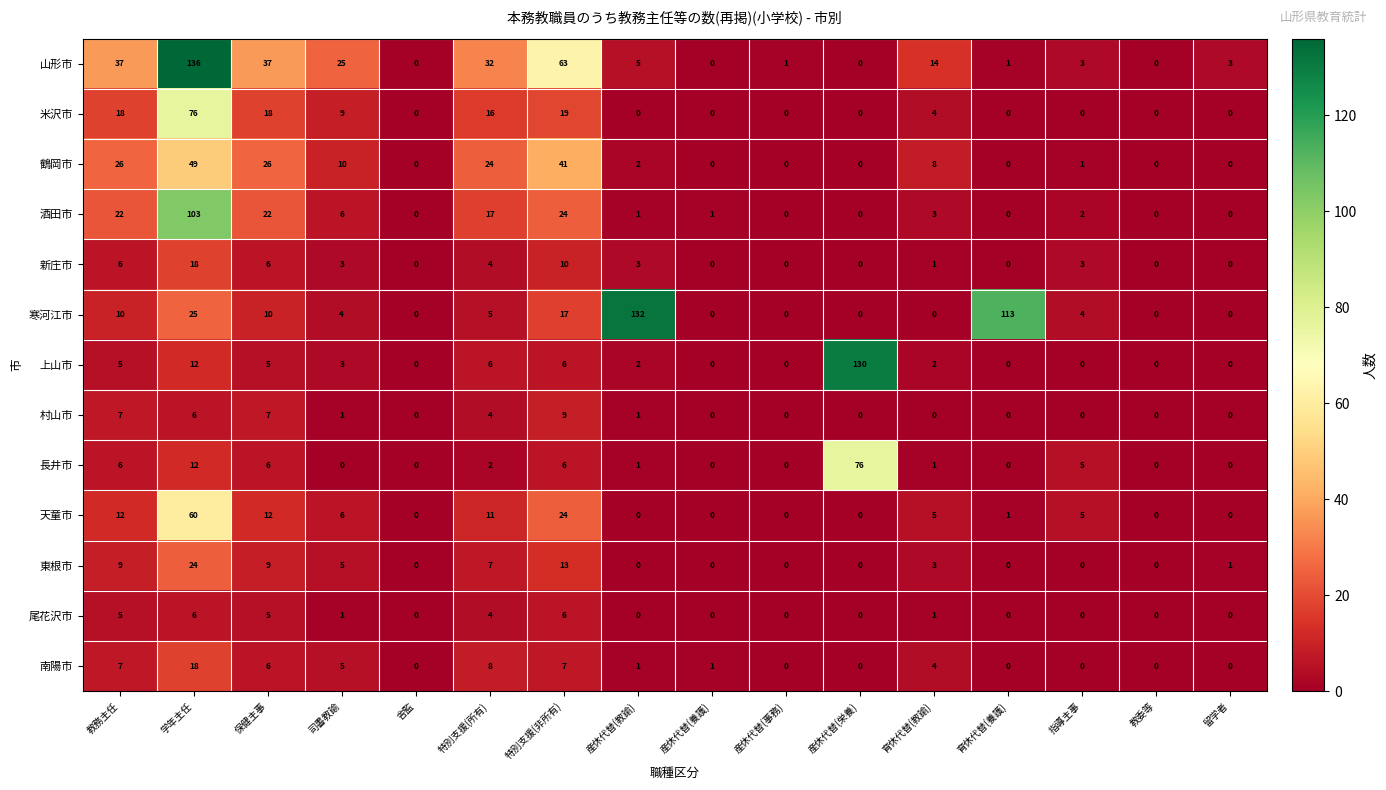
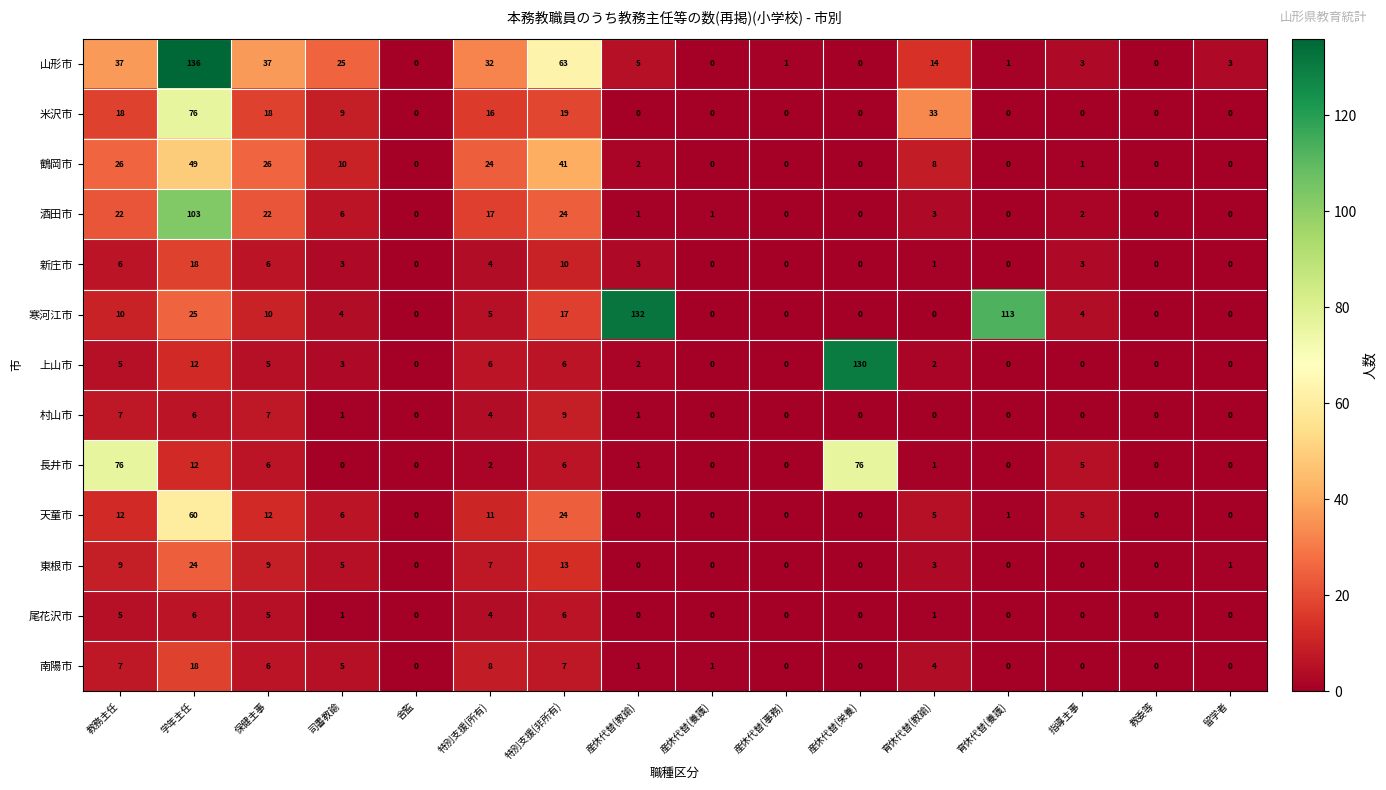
  {
    "米沢市": {
      "教務主任": 18,
      "学年主任": 76,
      "保健主事": 18,
      "司書教諭": 9,
      "舎監": 0,
      "特別支援(所有)": 16,
      "特別支援(非所有)": 19,
      "産休代替(教諭)": 0,
      "産休代替(養護)": 0,
      "産休代替(事務)": 0,
      "産休代替(栄養)": 0,
-     "育休代替(教諭)": 4,
+     "育休代替(教諭)": 33,
      "育休代替(養護)": 0,
      "指導主事": 0,
      "教委等": 0,
      "留学者": 0
    },
    "長井市": {
-     "教務主任": 6,
+     "教務主任": 76,
      "学年主任": 12,
      "保健主事": 6,
      "司書教諭": 0,
      "舎監": 0,
      "特別支援(所有)": 2,
      "特別支援(非所有)": 6,
      "産休代替(教諭)": 1,
      "産休代替(養護)": 0,
      "産休代替(事務)": 0,
      "産休代替(栄養)": 76,
      "育休代替(教諭)": 1,
      "育休代替(養護)": 0,
      "指導主事": 5,
      "教委等": 0,
      "留学者": 0
    }
  }
